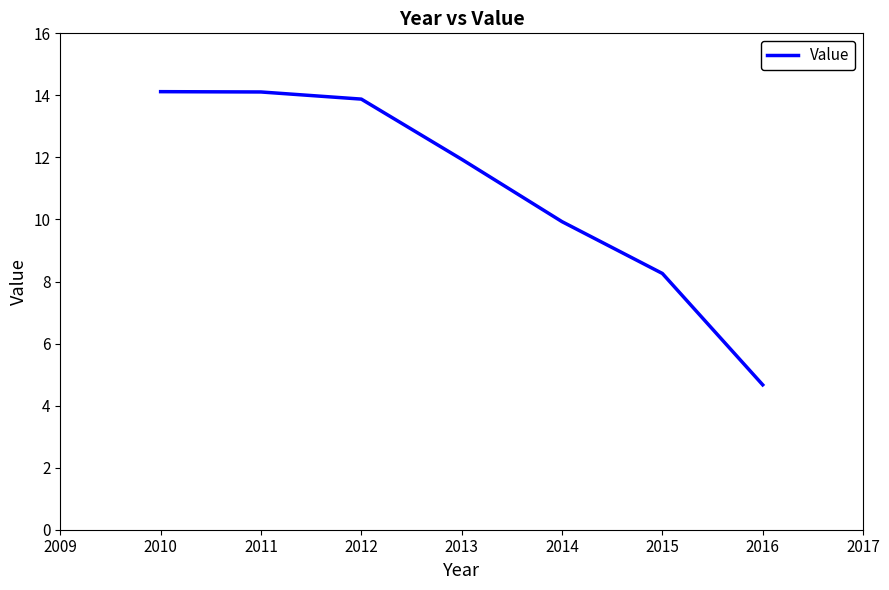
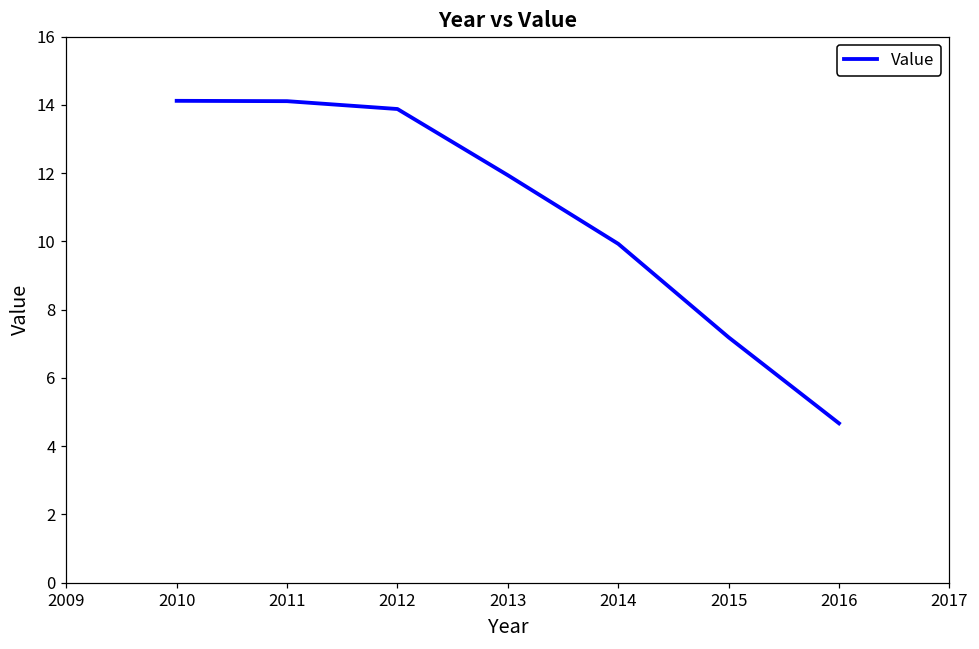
  {
    "2010": 14.1,
    "2011": 14.1,
    "2012": 13.9,
    "2013": 11.9,
    "2014": 9.9,
-   "2015": 8.3,
+   "2015": 7.2,
    "2016": 4.7
  }
